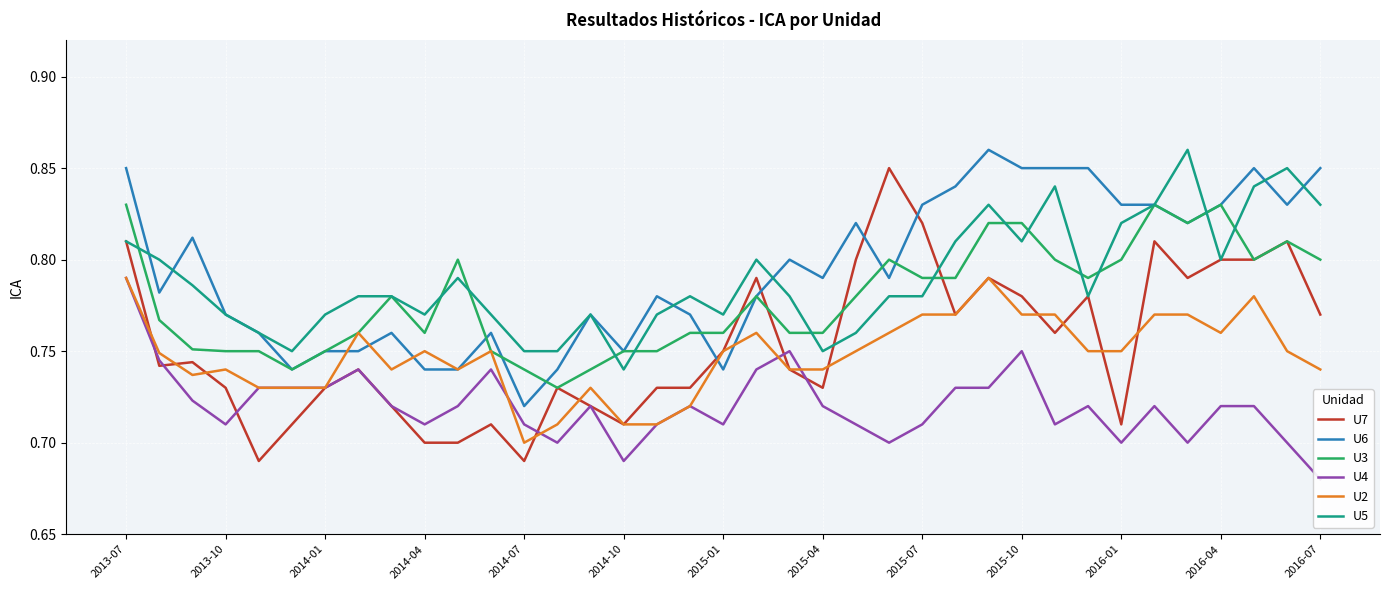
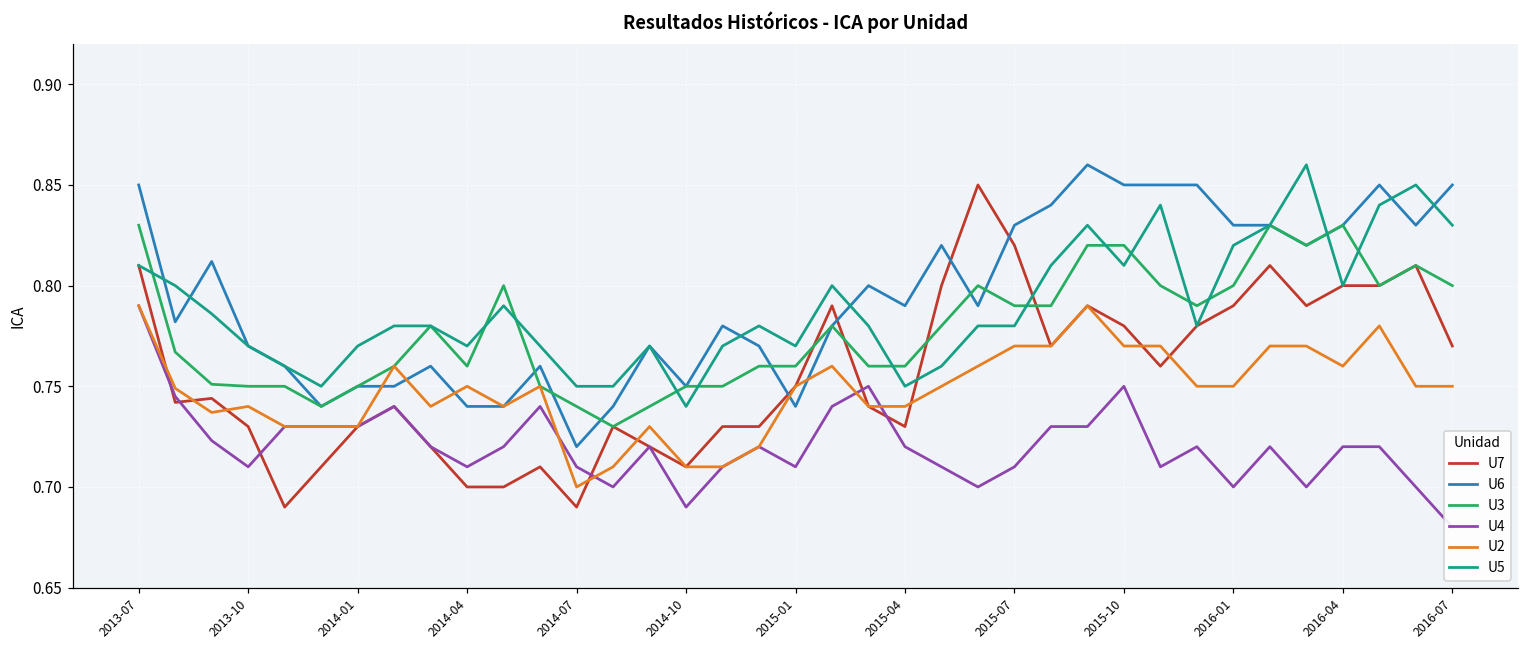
  {
    "U7": {
      "2013-10": 0.73,
      "2014-04": 0.70,
      "2014-07": 0.69,
      "2015-04": 0.73,
      "2015-07": 0.82,
      "2015-10": 0.78,
-     "2016-01": 0.71,
+     "2016-01": 0.79,
      "2016-07": 0.77
    },
    "U6": {
      "2013-07": 0.85,
      "2014-04": 0.74,
      "2014-07": 0.72,
      "2015-01": 0.74,
      "2015-04": 0.79,
      "2015-07": 0.83,
      "2015-10": 0.85,
      "2016-01": 0.83,
      "2016-07": 0.85
    },
    "U4": {
      "2013-10": 0.71,
      "2014-04": 0.71,
      "2014-07": 0.71,
      "2014-10": 0.69,
      "2015-01": 0.71,
      "2015-04": 0.72,
      "2015-07": 0.71,
      "2015-10": 0.75,
      "2016-01": 0.70,
      "2016-04": 0.72
    },
    "U2": {
      "2013-10": 0.74,
      "2014-04": 0.75,
      "2014-07": 0.70,
      "2015-04": 0.74,
      "2015-07": 0.77,
      "2015-10": 0.77,
      "2016-01": 0.75,
      "2016-04": 0.76,
-     "2016-07": 0.74
+     "2016-07": 0.75
    }
  }
